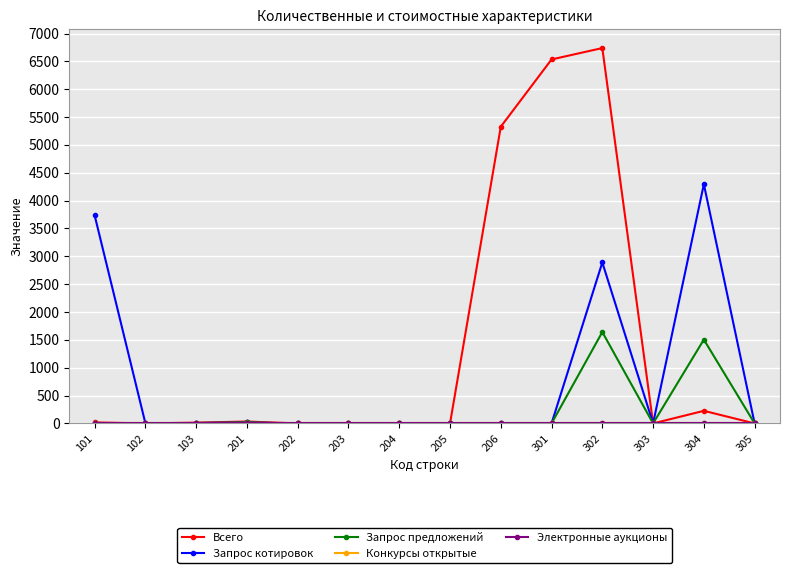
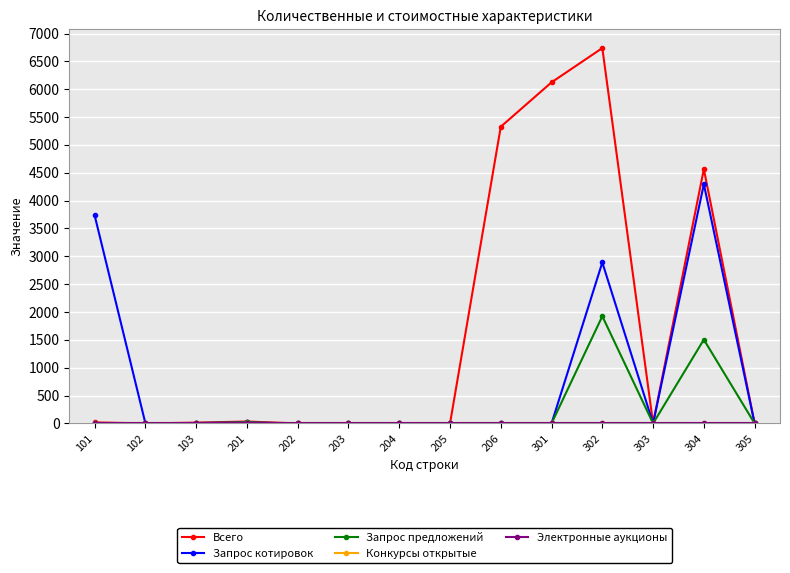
  {
    "Всего": {
      "206": 5300,
-     "301": 6500,
+     "301": 6100,
      "302": 6700,
-     "304": 200
+     "304": 4600
    },
    "Запрос котировок": {
      "101": 3700,
      "302": 2900,
      "304": 4300
    },
    "Запрос предложений": {
-     "302": 1600,
+     "302": 1900,
      "304": 1500
    },
    "Электронные аукционы": {
      "302": 0,
      "304": 0
    }
  }
